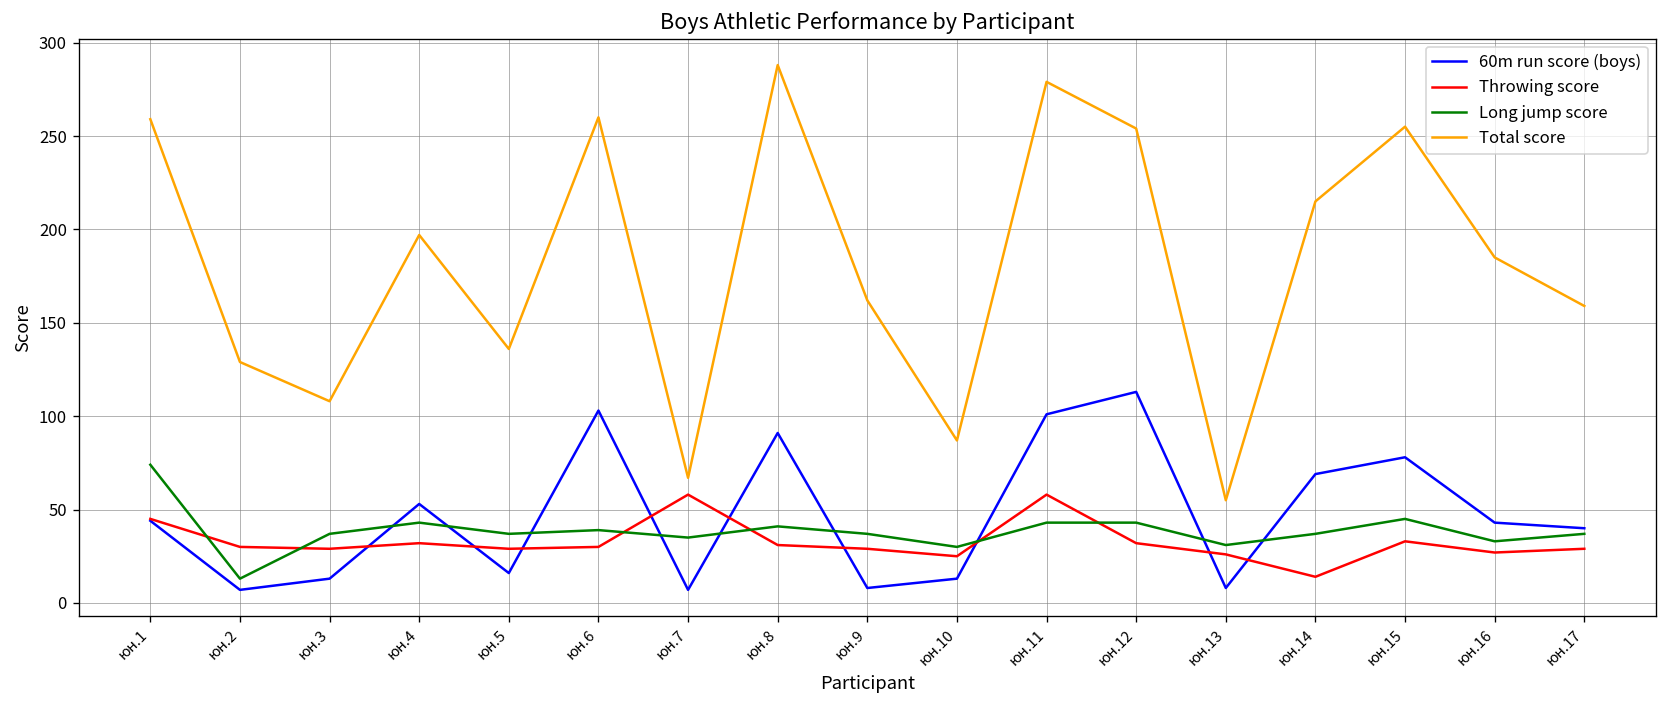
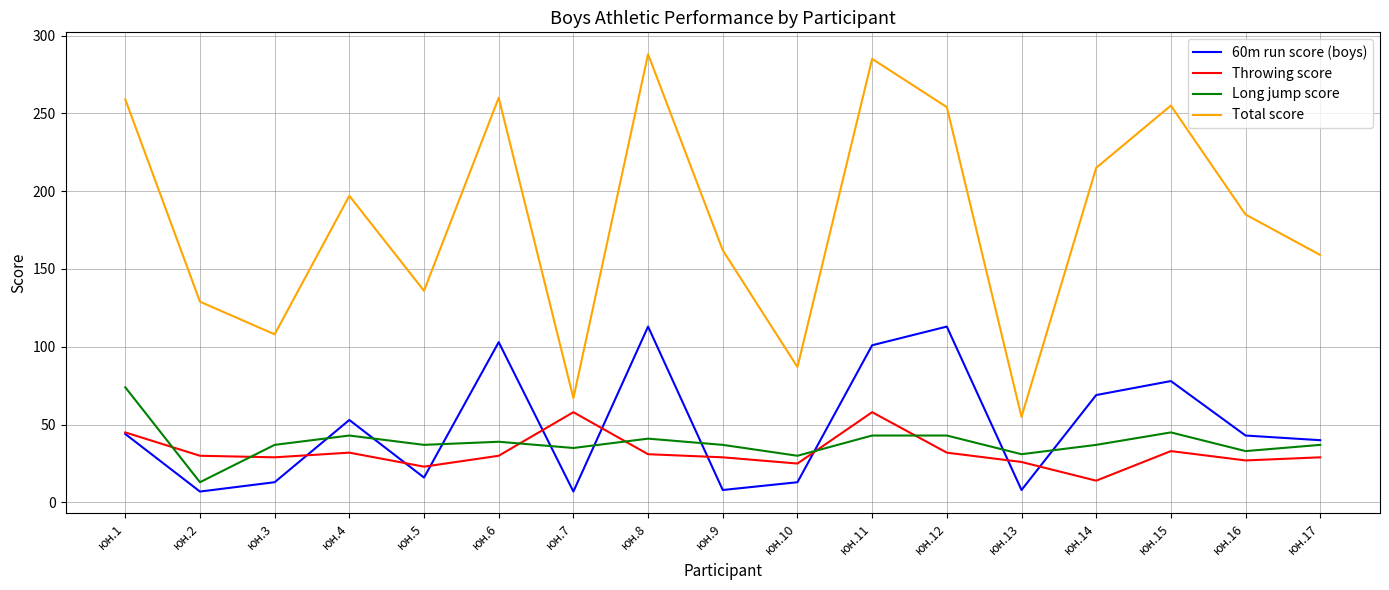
  {
    "60m run score (boys)": {
      "юн.2": 7,
      "юн.3": 13,
      "юн.4": 53,
      "юн.5": 16,
      "юн.6": 103,
      "юн.7": 7,
-     "юн.8": 91,
+     "юн.8": 113,
      "юн.9": 8,
      "юн.10": 13,
      "юн.11": 101,
      "юн.12": 113,
      "юн.13": 8,
      "юн.14": 69,
      "юн.15": 78,
      "юн.16": 43,
      "юн.17": 40
    },
    "Throwing score": {
      "юн.2": 30,
      "юн.3": 29,
      "юн.4": 32,
-     "юн.5": 29,
+     "юн.5": 23,
      "юн.6": 30,
      "юн.7": 58,
      "юн.8": 31,
      "юн.9": 29,
      "юн.10": 25,
      "юн.11": 58,
      "юн.12": 32,
      "юн.13": 26,
      "юн.14": 14,
      "юн.15": 33,
      "юн.16": 27,
      "юн.17": 29
    },
    "Long jump score": {
      "юн.1": 74,
      "юн.2": 13,
      "юн.3": 37,
      "юн.4": 43,
      "юн.5": 37,
      "юн.6": 39,
      "юн.7": 35,
      "юн.8": 41,
      "юн.9": 37,
      "юн.10": 30,
      "юн.11": 43,
      "юн.12": 43,
      "юн.13": 31,
      "юн.14": 37,
      "юн.15": 45,
      "юн.16": 33,
      "юн.17": 37
    },
    "Total score": {
      "юн.1": 259,
      "юн.2": 129,
      "юн.3": 108,
      "юн.4": 197,
      "юн.5": 136,
      "юн.6": 260,
      "юн.7": 67,
      "юн.8": 288,
      "юн.9": 162,
      "юн.10": 87,
-     "юн.11": 279,
+     "юн.11": 285,
      "юн.12": 254,
      "юн.13": 55,
      "юн.14": 215,
      "юн.15": 255,
      "юн.16": 185,
      "юн.17": 159
    }
  }
